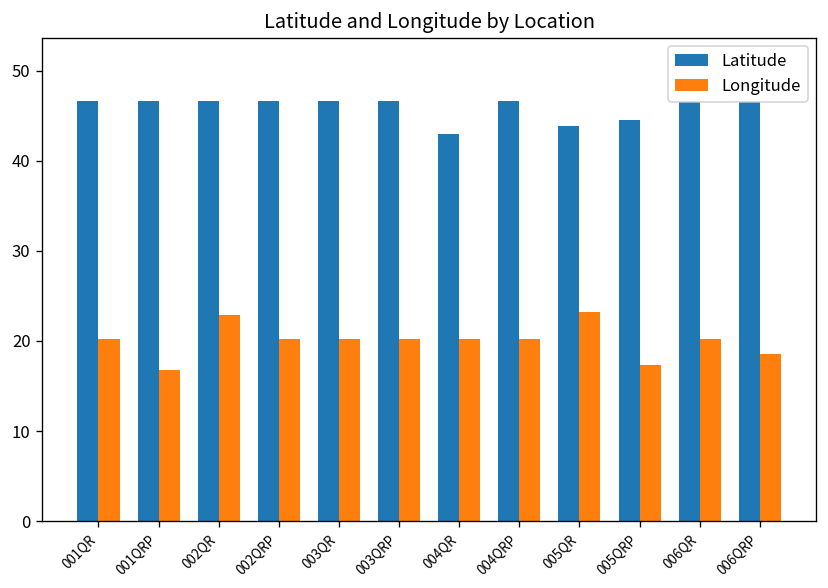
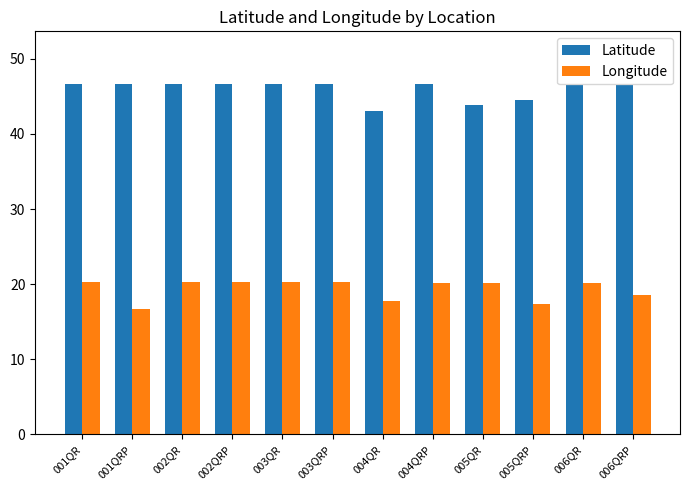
  {
    "Latitude": {
      "001QR": 47,
      "001QRP": 47,
      "002QR": 47,
      "002QRP": 47,
      "003QR": 47,
      "003QRP": 47,
      "004QR": 43,
      "004QRP": 47,
      "005QR": 44,
      "005QRP": 45,
      "006QR": 47,
      "006QRP": 47
    },
    "Longitude": {
      "001QR": 20,
      "001QRP": 17,
-     "002QR": 23,
+     "002QR": 20,
      "002QRP": 20,
      "003QR": 20,
      "003QRP": 20,
-     "004QR": 20,
+     "004QR": 18,
      "004QRP": 20,
-     "005QR": 23,
+     "005QR": 20,
      "005QRP": 17,
      "006QR": 20,
      "006QRP": 19
    }
  }
